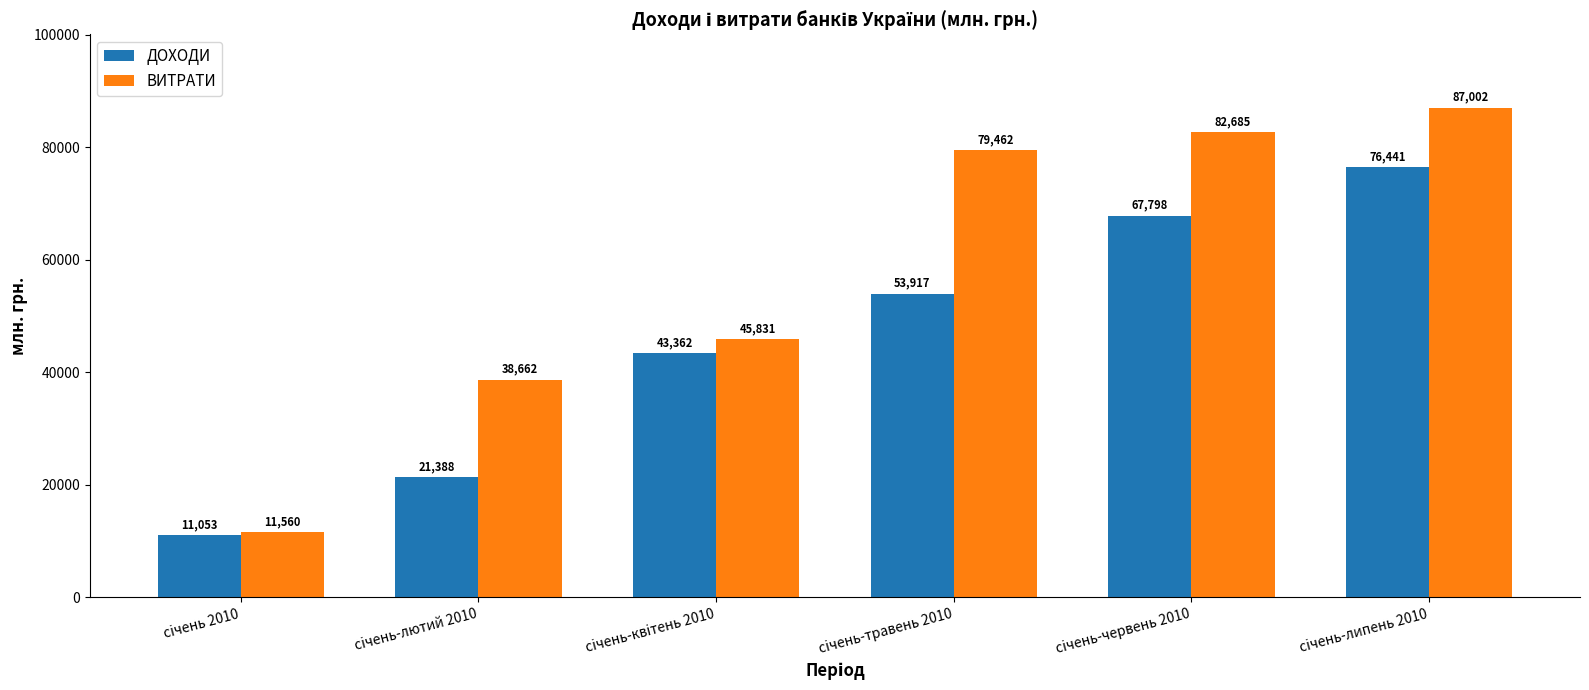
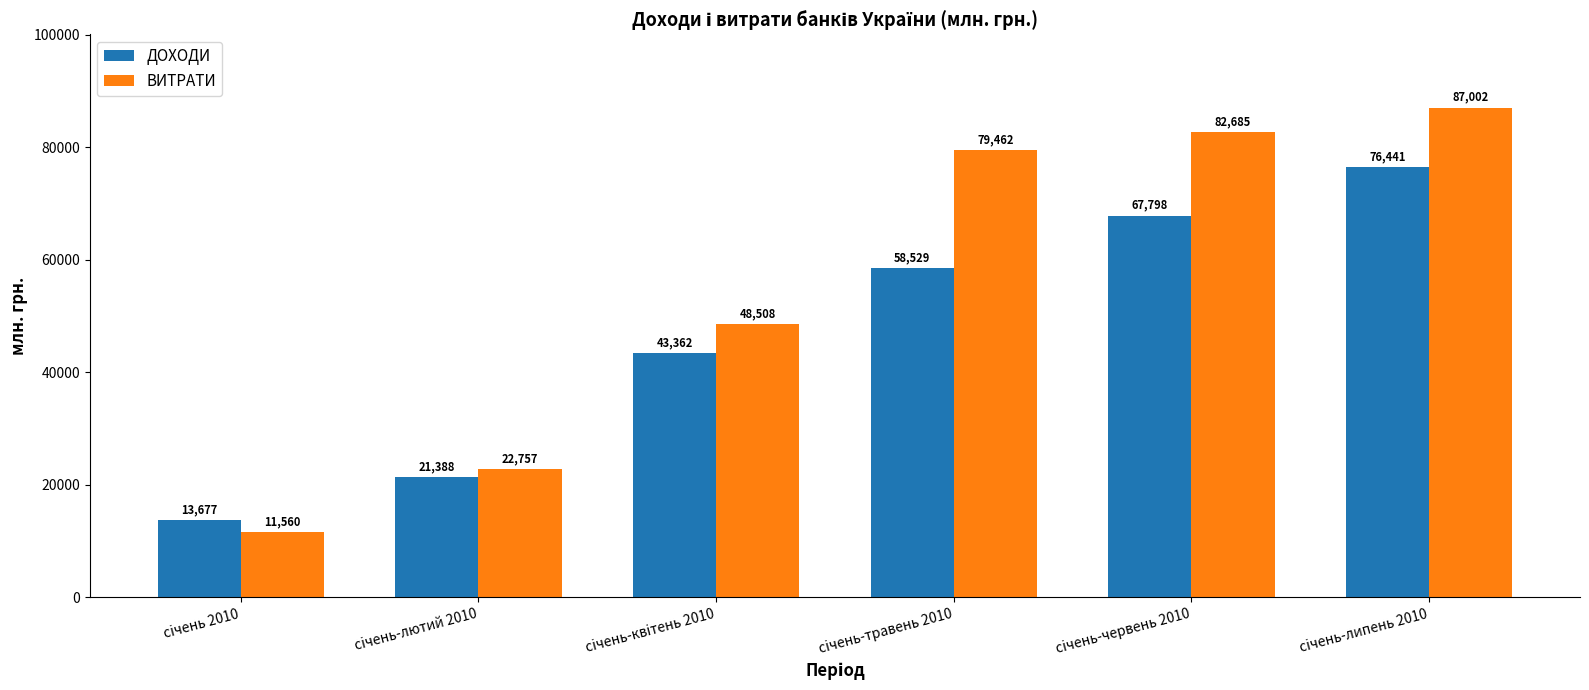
  {
    "ДОХОДИ": {
-     "січень 2010": "11,053",
+     "січень 2010": "13,677",
      "січень-лютий 2010": "21,388",
      "січень-квітень 2010": "43,362",
-     "січень-травень 2010": "53,917",
+     "січень-травень 2010": "58,529",
      "січень-червень 2010": "67,798",
      "січень-липень 2010": "76,441"
    },
    "ВИТРАТИ": {
      "січень 2010": "11,560",
-     "січень-лютий 2010": "38,662",
-     "січень-квітень 2010": "45,831",
+     "січень-лютий 2010": "22,757",
+     "січень-квітень 2010": "48,508",
      "січень-травень 2010": "79,462",
      "січень-червень 2010": "82,685",
      "січень-липень 2010": "87,002"
    }
  }
